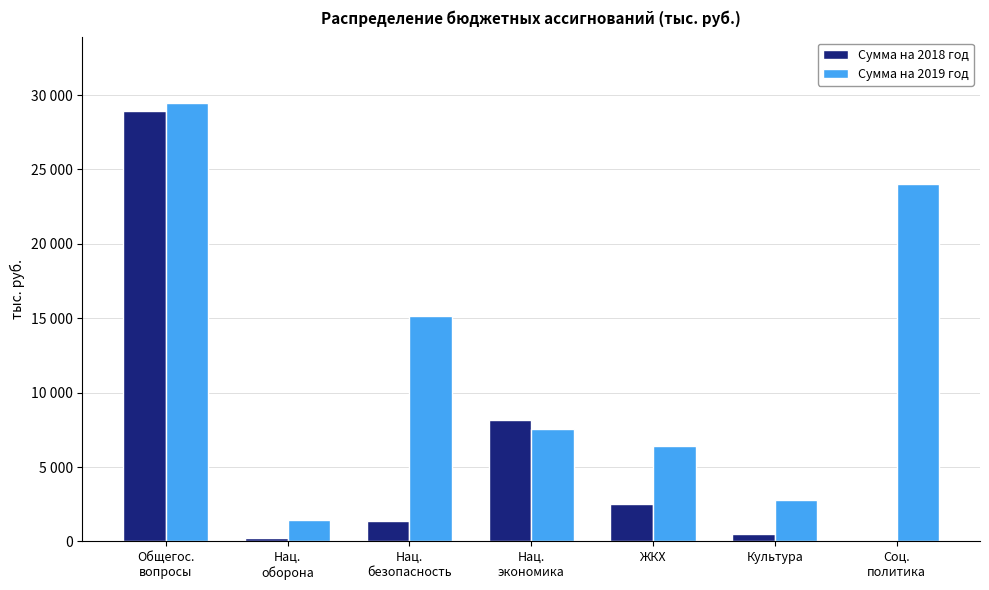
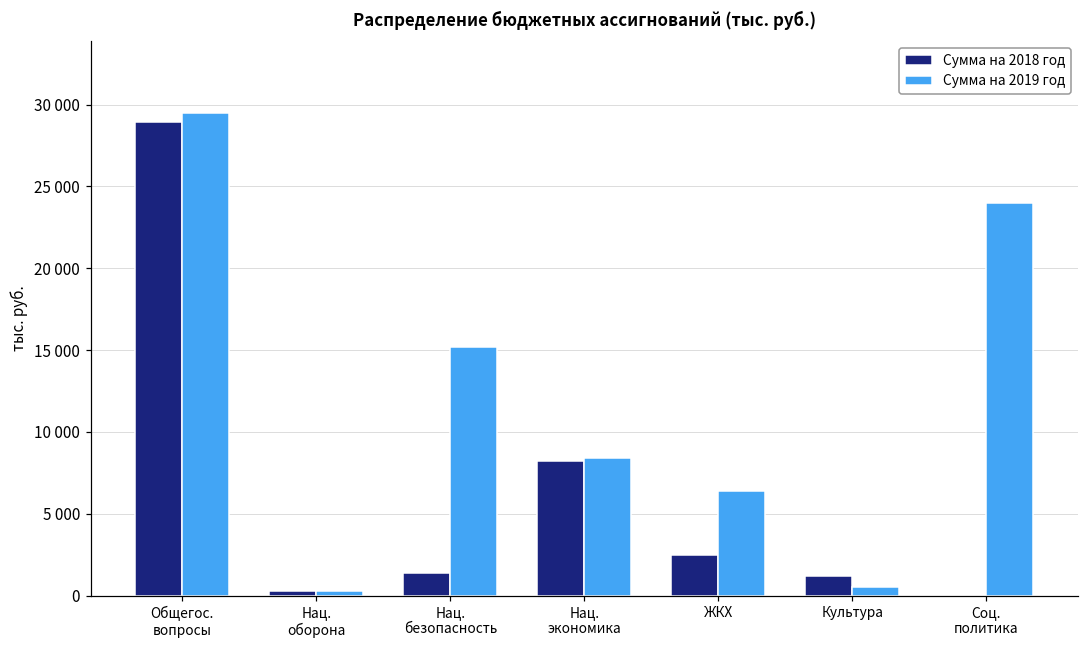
  {
    "Сумма на 2018 год": {
      "Общегос. вопросы": 28900,
      "Нац. оборона": 300,
      "Нац. безопасность": 1400,
      "Нац. экономика": 8200,
      "ЖКХ": 2500,
-     "Культура": 500
+     "Культура": 1200
    },
    "Сумма на 2019 год": {
      "Общегос. вопросы": 29500,
-     "Нац. оборона": 1500,
+     "Нац. оборона": 300,
      "Нац. безопасность": 15200,
-     "Нац. экономика": 7500,
+     "Нац. экономика": 8400,
      "ЖКХ": 6400,
-     "Культура": 2800,
+     "Культура": 500,
      "Соц. политика": 24000
    }
  }
